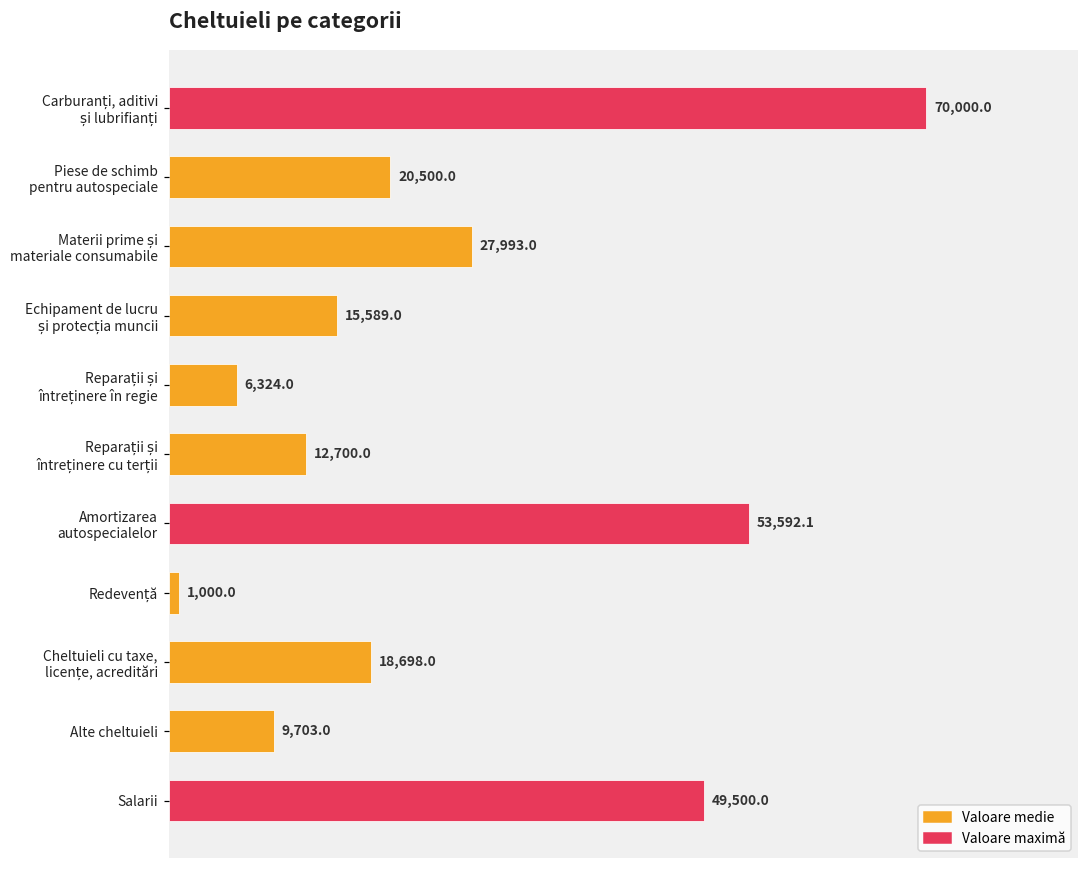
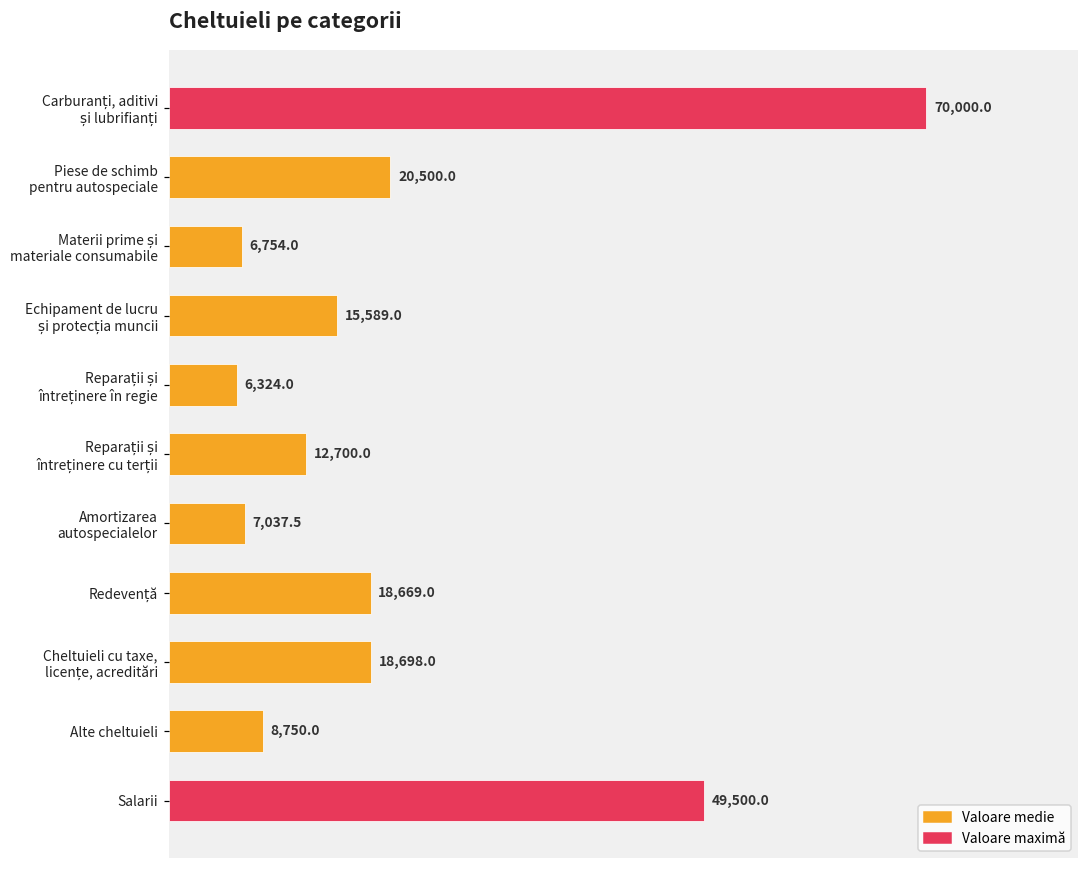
  {
    "Carburanți, aditivi și lubrifianți": "70,000.0",
    "Piese de schimb pentru autospeciale": "20,500.0",
-   "Materii prime și materiale consumabile": "27,993.0",
+   "Materii prime și materiale consumabile": "6,754.0",
    "Echipament de lucru și protecția muncii": "15,589.0",
    "Reparații și întreținere în regie": "6,324.0",
    "Reparații și întreținere cu terții": "12,700.0",
-   "Amortizarea autospecialelor": "53,592.1",
-   "Redevență": "1,000.0",
+   "Amortizarea autospecialelor": "7,037.5",
+   "Redevență": "18,669.0",
    "Cheltuieli cu taxe, licențe, acreditări": "18,698.0",
-   "Alte cheltuieli": "9,703.0",
+   "Alte cheltuieli": "8,750.0",
    "Salarii": "49,500.0"
  }
